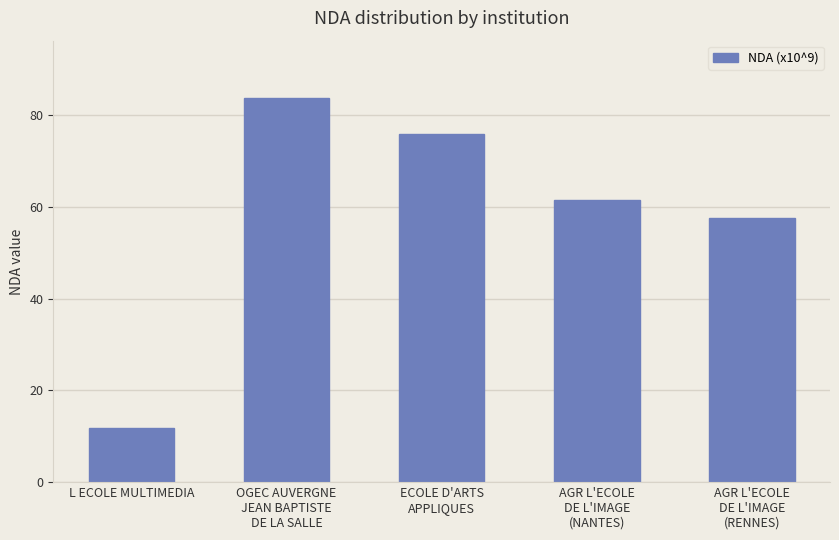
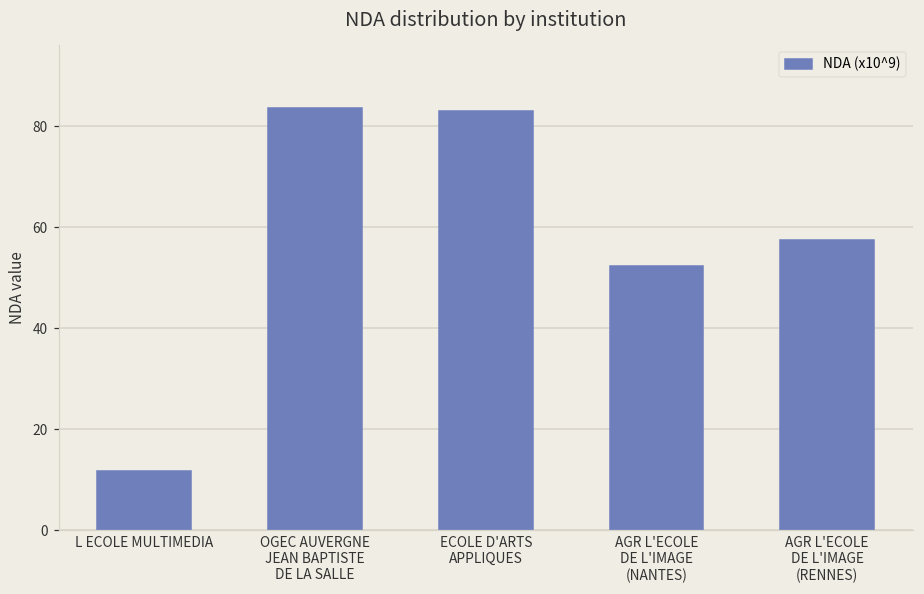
  {
    "L ECOLE MULTIMEDIA": 12,
    "OGEC AUVERGNE JEAN BAPTISTE DE LA SALLE": 84,
-   "ECOLE D'ARTS APPLIQUES": 76,
-   "AGR L'ECOLE DE L'IMAGE (NANTES)": 62,
+   "ECOLE D'ARTS APPLIQUES": 83,
+   "AGR L'ECOLE DE L'IMAGE (NANTES)": 52,
    "AGR L'ECOLE DE L'IMAGE (RENNES)": 58
  }
